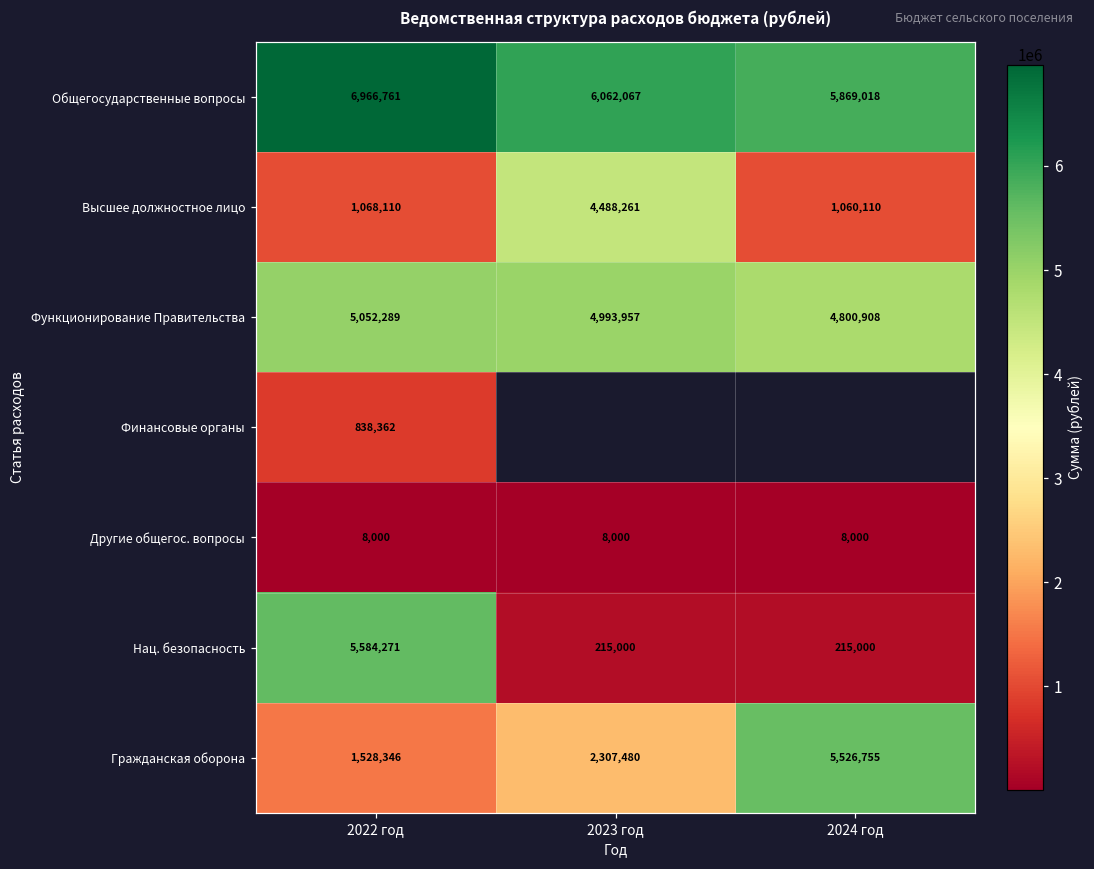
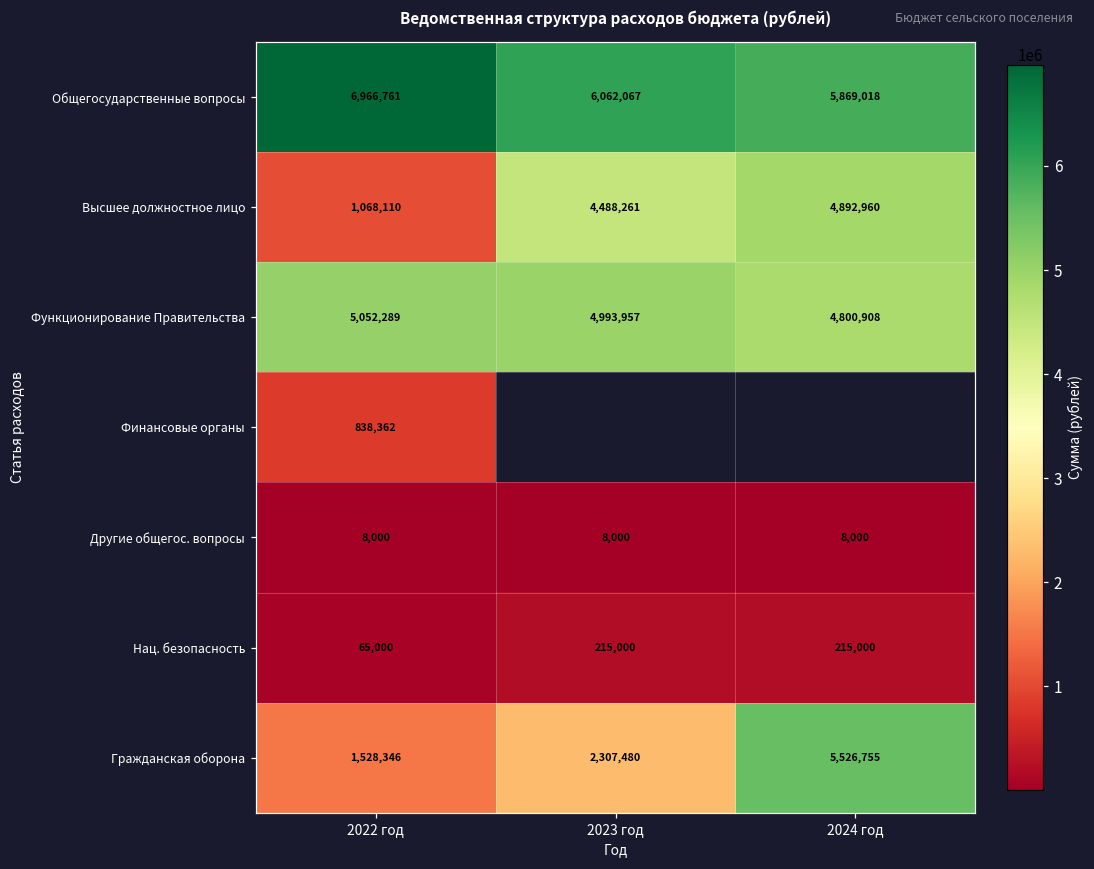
  {
    "Общегосударственные вопросы": {
      "2022 год": "6,966,761",
      "2023 год": "6,062,067",
      "2024 год": "5,869,018"
    },
    "Высшее должностное лицо": {
      "2022 год": "1,068,110",
      "2023 год": "4,488,261",
-     "2024 год": "1,060,110"
+     "2024 год": "4,892,960"
    },
    "Функционирование Правительства": {
      "2022 год": "5,052,289",
      "2023 год": "4,993,957",
      "2024 год": "4,800,908"
    },
    "Финансовые органы": {
      "2022 год": "838,362"
    },
    "Другие общегос. вопросы": {
      "2022 год": "8,000",
      "2023 год": "8,000",
      "2024 год": "8,000"
    },
    "Нац. безопасность": {
-     "2022 год": "5,584,271",
+     "2022 год": "65,000",
      "2023 год": "215,000",
      "2024 год": "215,000"
    },
    "Гражданская оборона": {
      "2022 год": "1,528,346",
      "2023 год": "2,307,480",
      "2024 год": "5,526,755"
    }
  }
